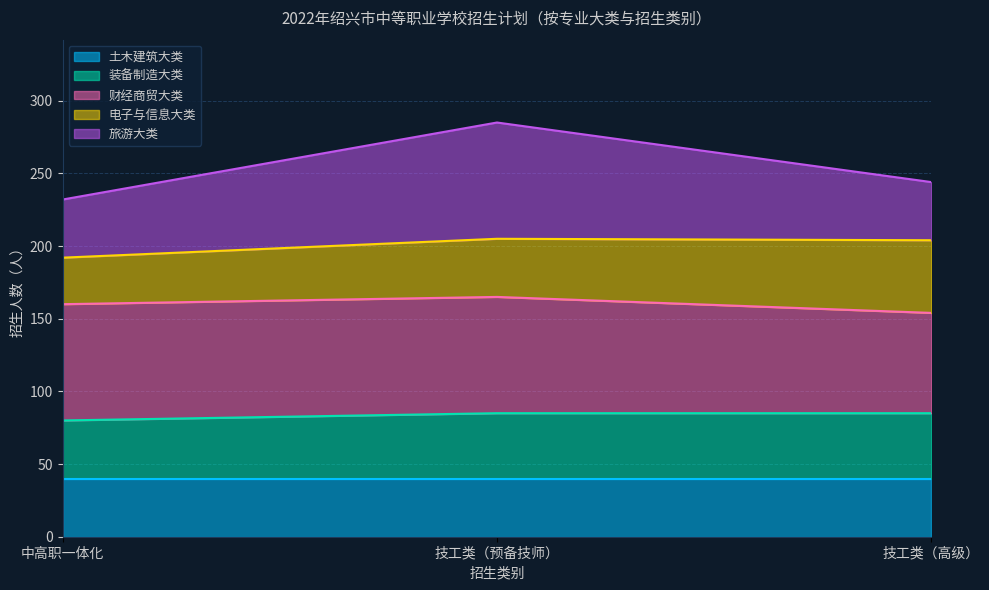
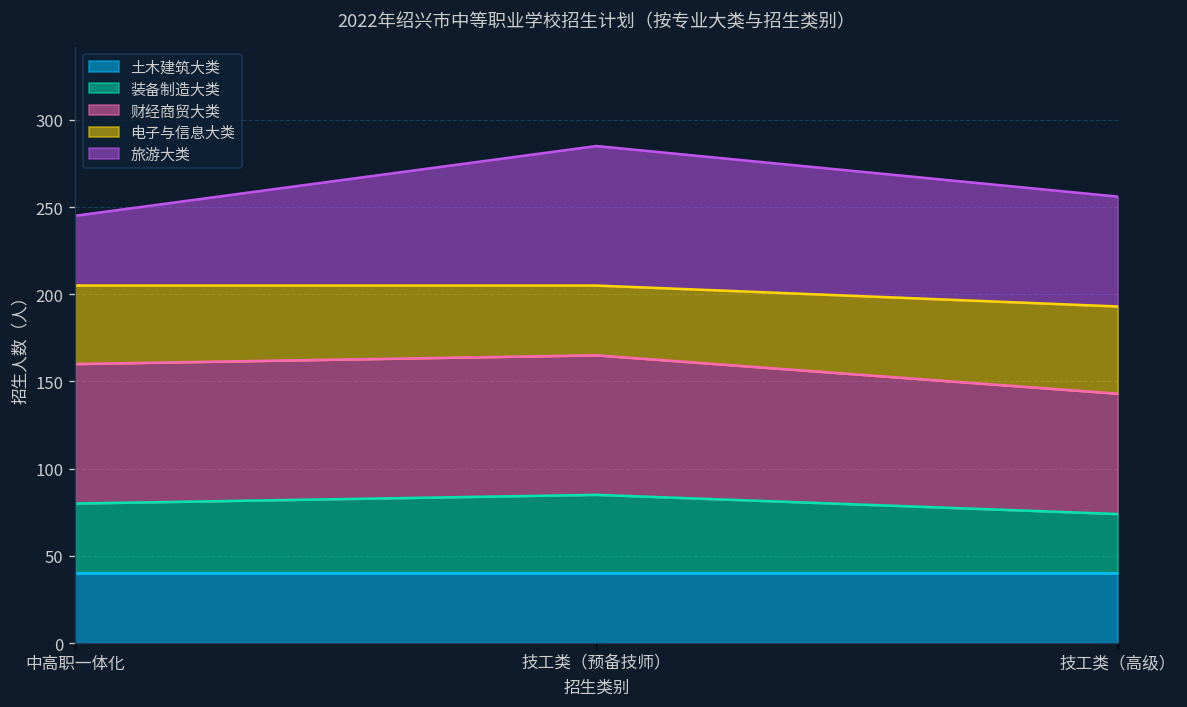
  {
    "土木建筑大类": {
      "中高职一体化": 40,
      "技工类（预备技师）": 40,
      "技工类（高级）": 40
    },
    "装备制造大类": {
      "中高职一体化": 40,
      "技工类（预备技师）": 45,
-     "技工类（高级）": 45
+     "技工类（高级）": 34
    },
    "财经商贸大类": {
      "中高职一体化": 80,
      "技工类（预备技师）": 80,
      "技工类（高级）": 69
    },
    "电子与信息大类": {
-     "中高职一体化": 32,
+     "中高职一体化": 45,
      "技工类（预备技师）": 40,
      "技工类（高级）": 50
    },
    "旅游大类": {
      "中高职一体化": 40,
      "技工类（预备技师）": 80,
-     "技工类（高级）": 40
+     "技工类（高级）": 63
    }
  }
